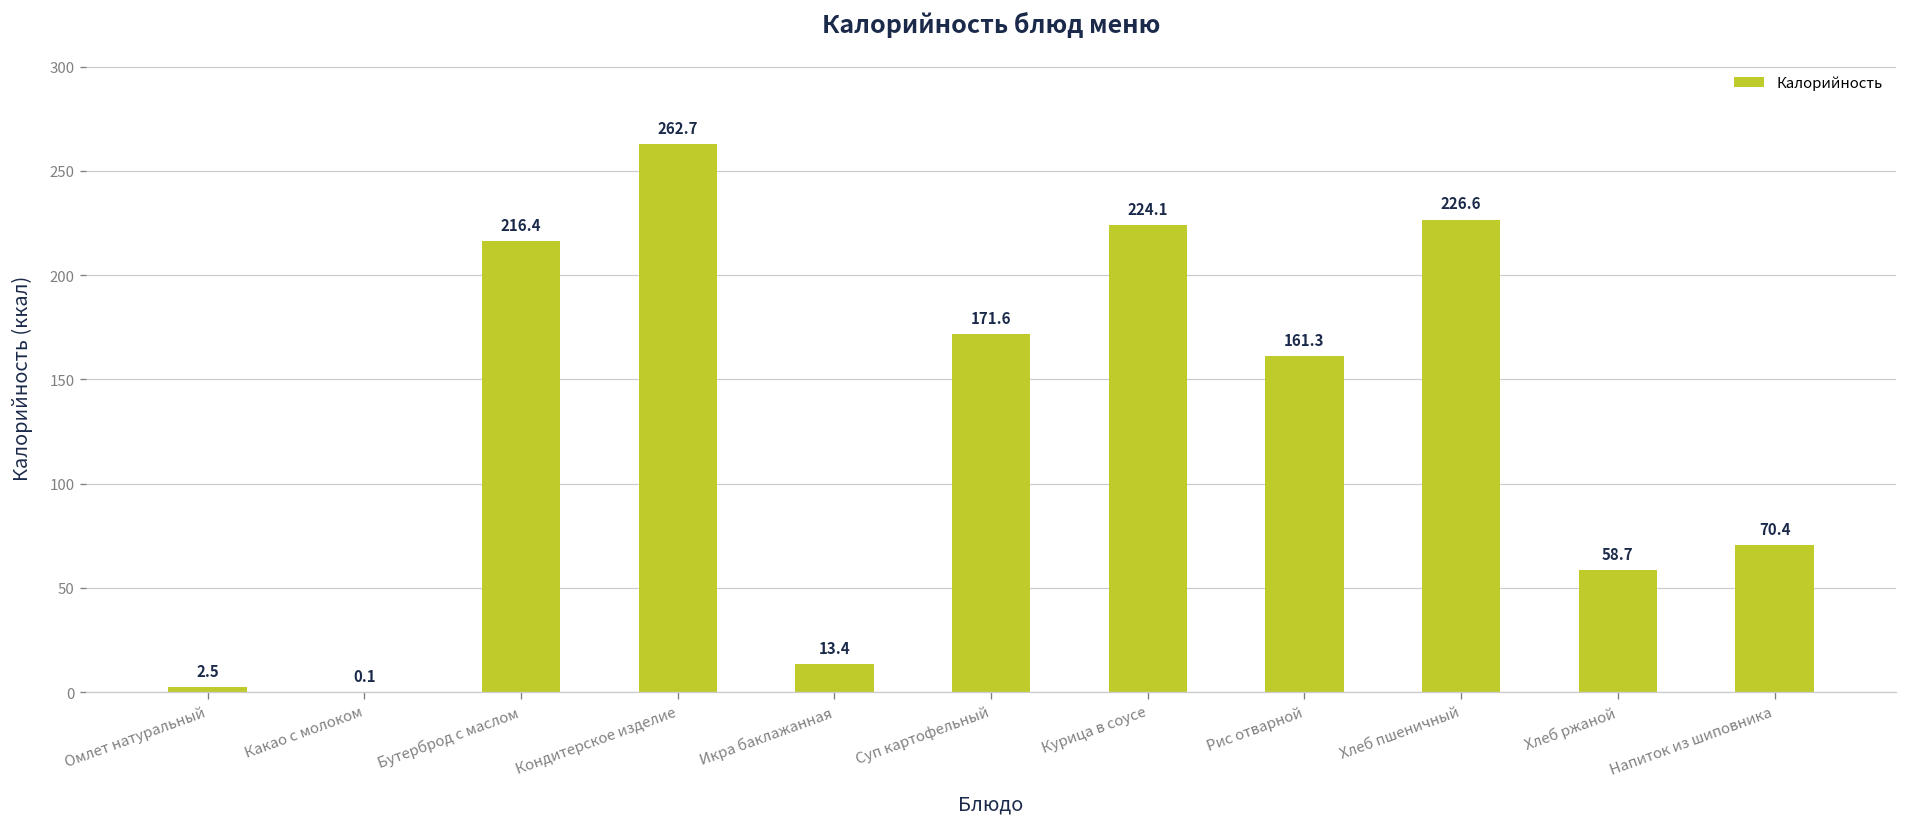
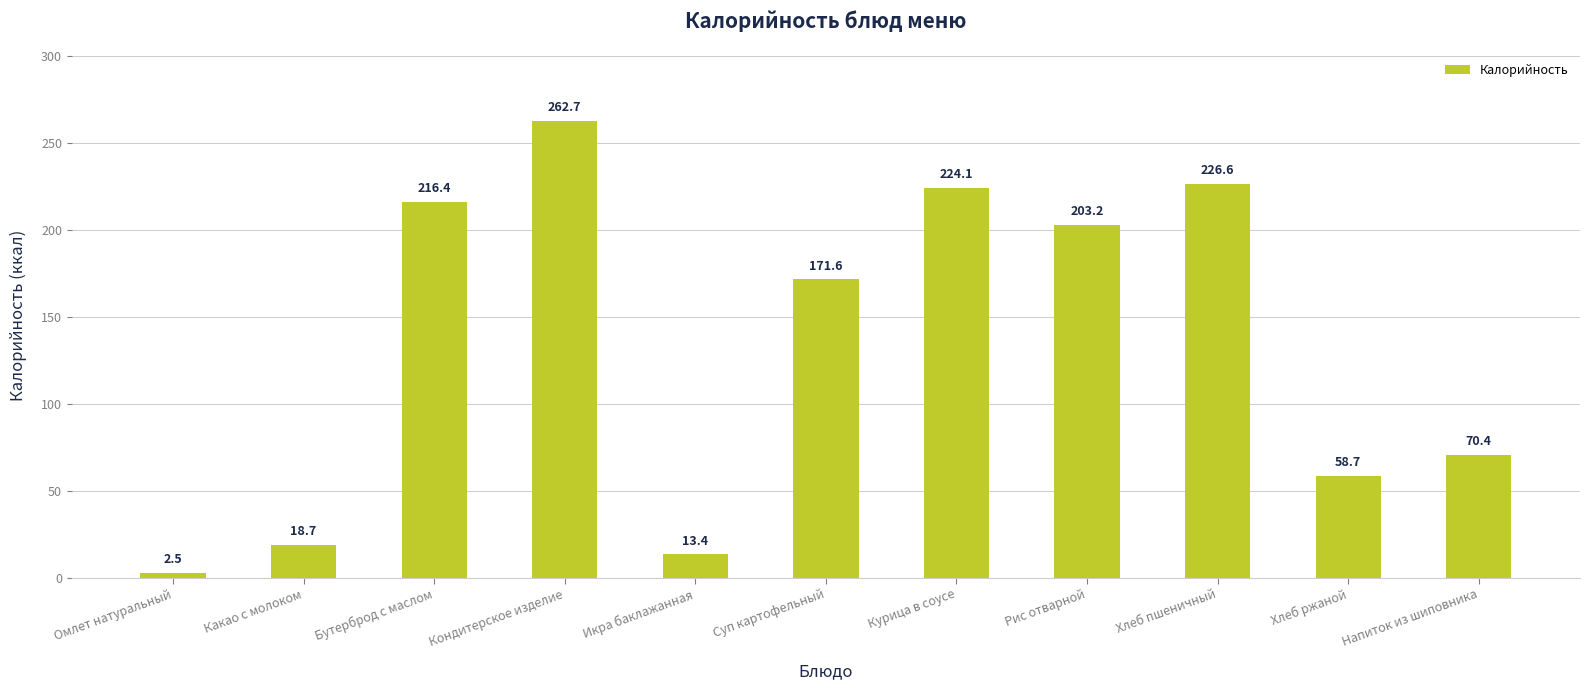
  {
    "Омлет натуральный": 2.5,
-   "Какао с молоком": 0.1,
+   "Какао с молоком": 18.7,
    "Бутерброд с маслом": 216.4,
    "Кондитерское изделие": 262.7,
    "Икра баклажанная": 13.4,
    "Суп картофельный": 171.6,
    "Курица в соусе": 224.1,
-   "Рис отварной": 161.3,
+   "Рис отварной": 203.2,
    "Хлеб пшеничный": 226.6,
    "Хлеб ржаной": 58.7,
    "Напиток из шиповника": 70.4
  }
